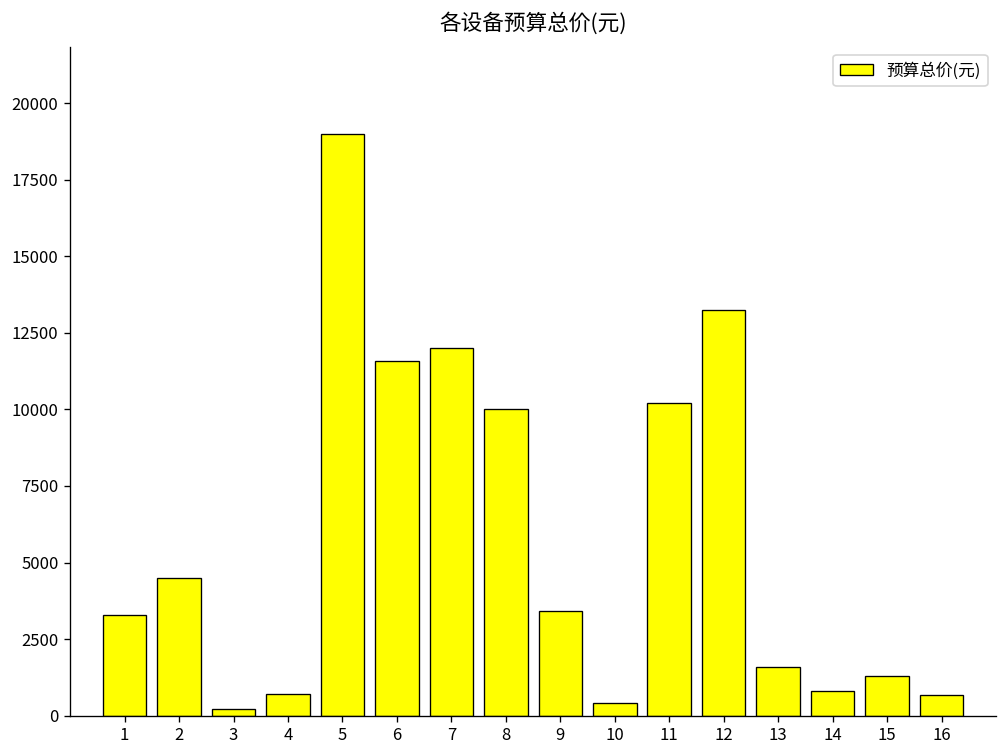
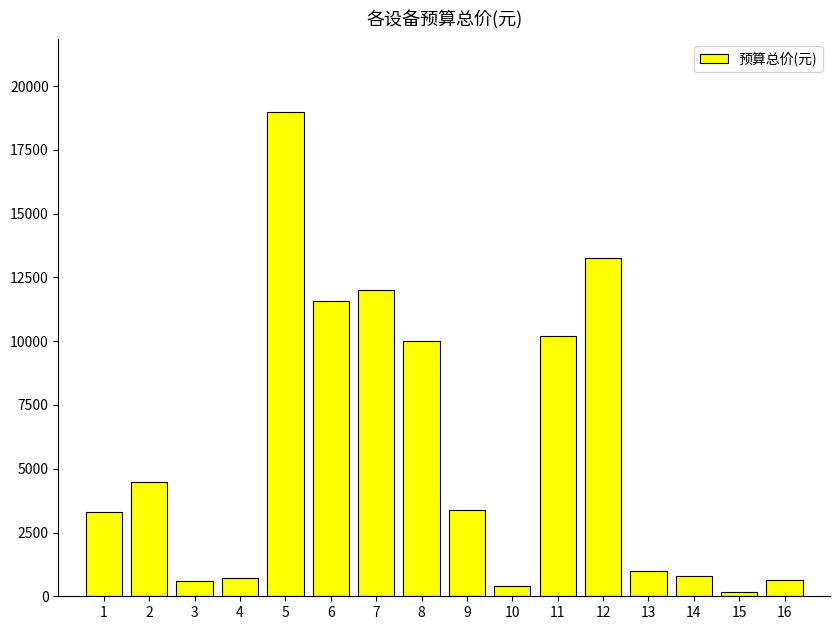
  {
    "1": 3300,
    "2": 4500,
-   "3": 200,
+   "3": 600,
    "4": 700,
    "5": 19000,
    "6": 11600,
    "7": 12000,
    "8": 10000,
    "9": 3400,
    "10": 400,
    "11": 10200,
    "12": 13300,
-   "13": 1600,
+   "13": 1000,
    "14": 800,
-   "15": 1300,
+   "15": 200,
    "16": 700
  }
